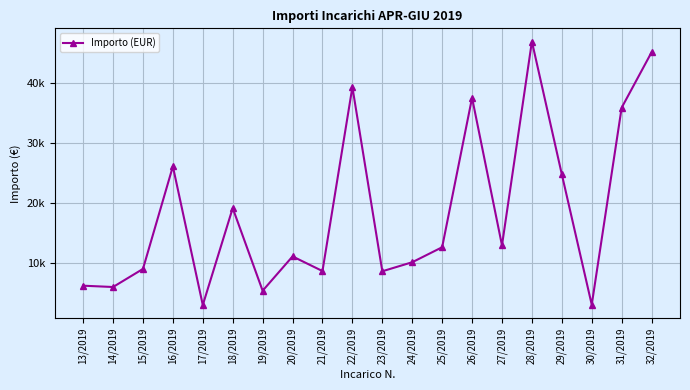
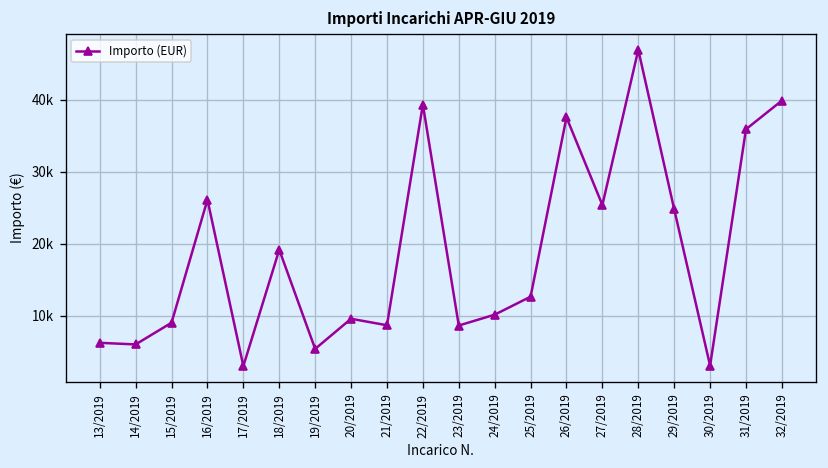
  {
    "13/2019": 6000,
    "14/2019": 6000,
    "15/2019": 9000,
    "16/2019": 26000,
    "17/2019": 3000,
    "18/2019": 19000,
    "19/2019": 5000,
-   "20/2019": 11000,
+   "20/2019": 10000,
    "21/2019": 9000,
    "22/2019": 39000,
    "23/2019": 9000,
    "24/2019": 10000,
    "25/2019": 13000,
    "26/2019": 38000,
-   "27/2019": 13000,
+   "27/2019": 25000,
    "28/2019": 47000,
    "29/2019": 25000,
    "30/2019": 3000,
    "31/2019": 36000,
-   "32/2019": 45000
+   "32/2019": 40000
  }
